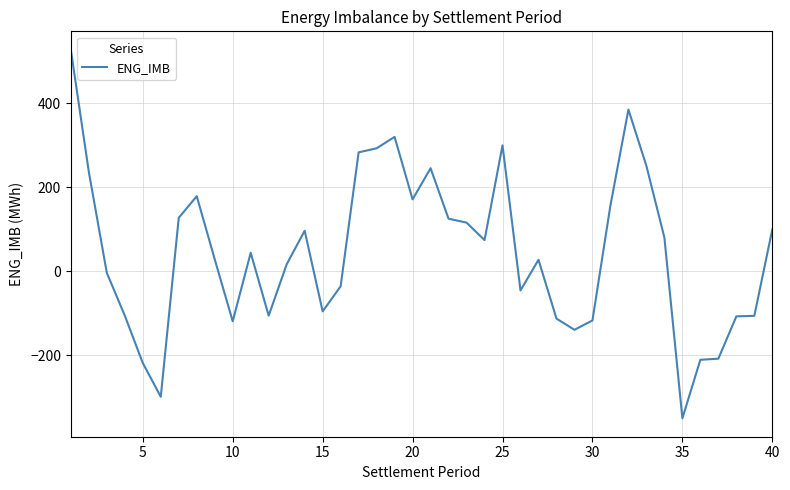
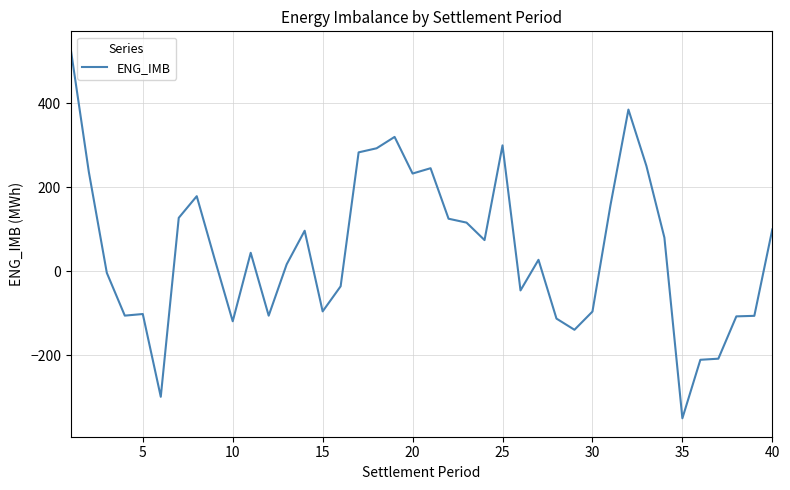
  {
-   "5": -220,
+   "5": -100,
    "10": -120,
    "15": -100,
-   "20": 170,
+   "20": 230,
    "25": 300,
-   "30": -120,
+   "30": -100,
    "35": -350,
    "40": 100
  }
